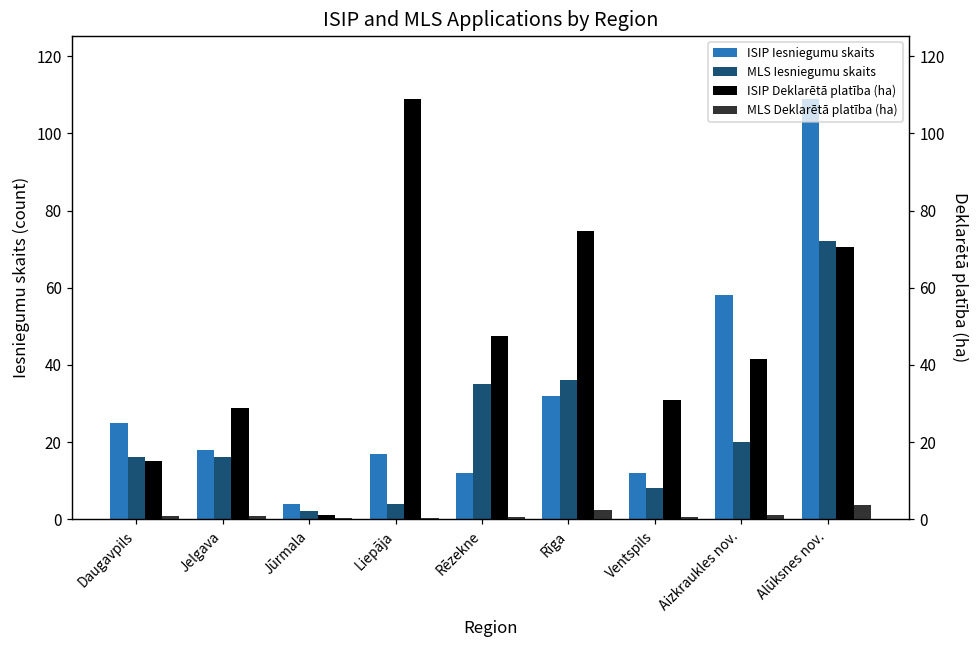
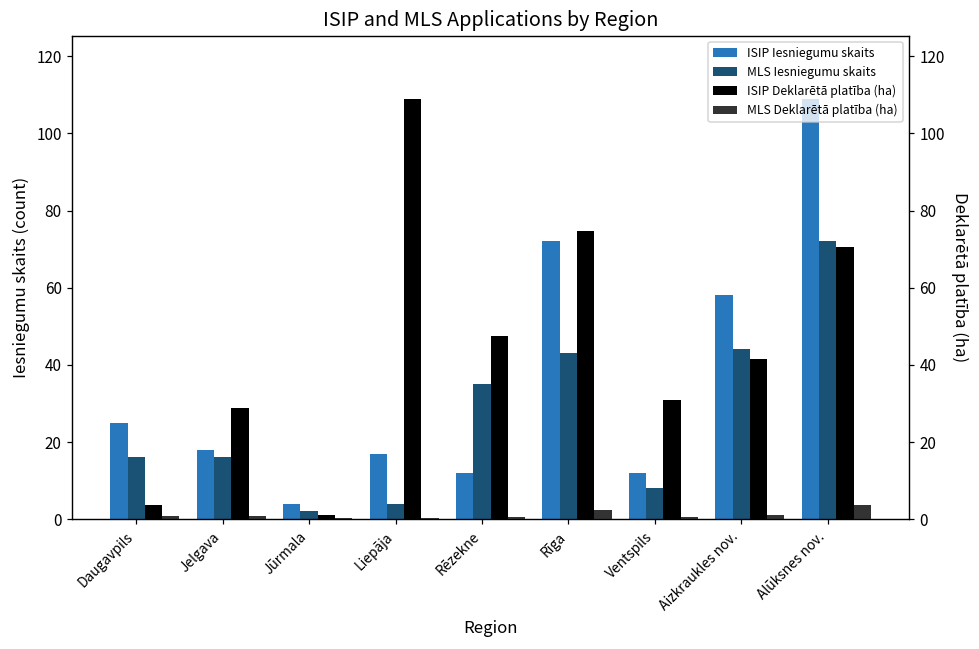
  {
    "ISIP Iesniegumu skaits": {
      "Daugavpils": 25,
      "Jelgava": 18,
      "Jūrmala": 4,
      "Liepāja": 17,
      "Rēzekne": 12,
-     "Rīga": 32,
+     "Rīga": 72,
      "Ventspils": 12,
      "Aizkraukles nov.": 58
    },
    "MLS Iesniegumu skaits": {
      "Daugavpils": 16,
      "Jelgava": 16,
      "Jūrmala": 2,
      "Liepāja": 4,
      "Rēzekne": 35,
-     "Rīga": 36,
+     "Rīga": 43,
      "Ventspils": 8,
-     "Aizkraukles nov.": 20,
+     "Aizkraukles nov.": 44,
      "Alūksnes nov.": 72
    },
    "ISIP Deklarētā platība (ha)": {
-     "Daugavpils": 15,
+     "Daugavpils": 4,
      "Jelgava": 29,
      "Jūrmala": 1,
      "Liepāja": 109,
      "Rēzekne": 48,
      "Rīga": 75,
      "Ventspils": 31,
      "Aizkraukles nov.": 42,
      "Alūksnes nov.": 70
    },
    "MLS Deklarētā platība (ha)": {
      "Daugavpils": 1,
      "Jelgava": 1,
      "Rīga": 2,
      "Aizkraukles nov.": 1,
      "Alūksnes nov.": 4
    }
  }
